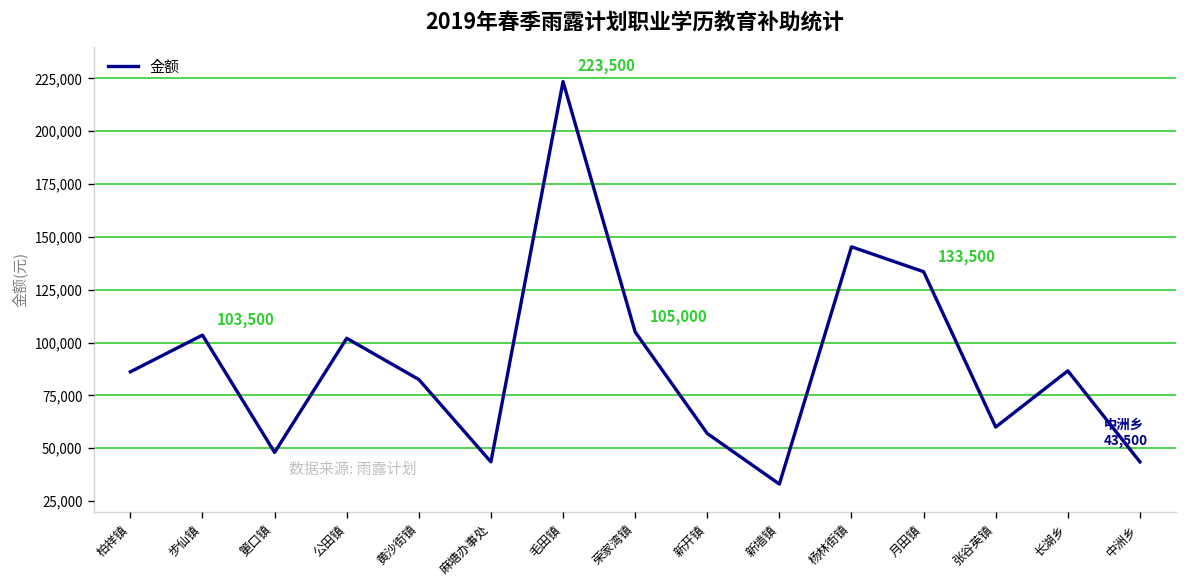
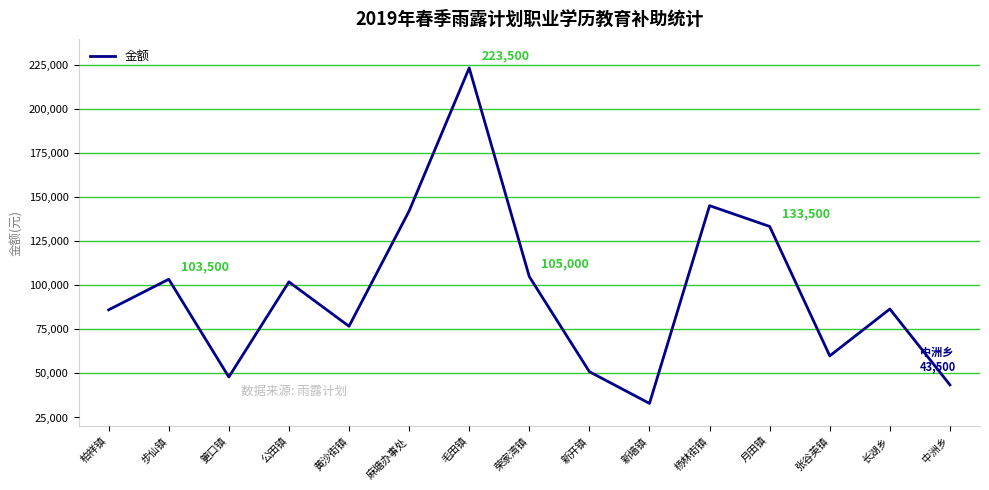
  {
    "柏祥镇": "86,000",
    "筻口镇": "48,000",
    "公田镇": "102,000",
-   "黄沙街镇": "83,000",
-   "麻塘办事处": "44,000",
-   "新开镇": "57,000",
+   "黄沙街镇": "77,000",
+   "麻塘办事处": "142,000",
+   "新开镇": "51,000",
    "新墙镇": "33,000",
    "杨林街镇": "145,000",
    "张谷英镇": "60,000",
    "长湖乡": "87,000"
  }
